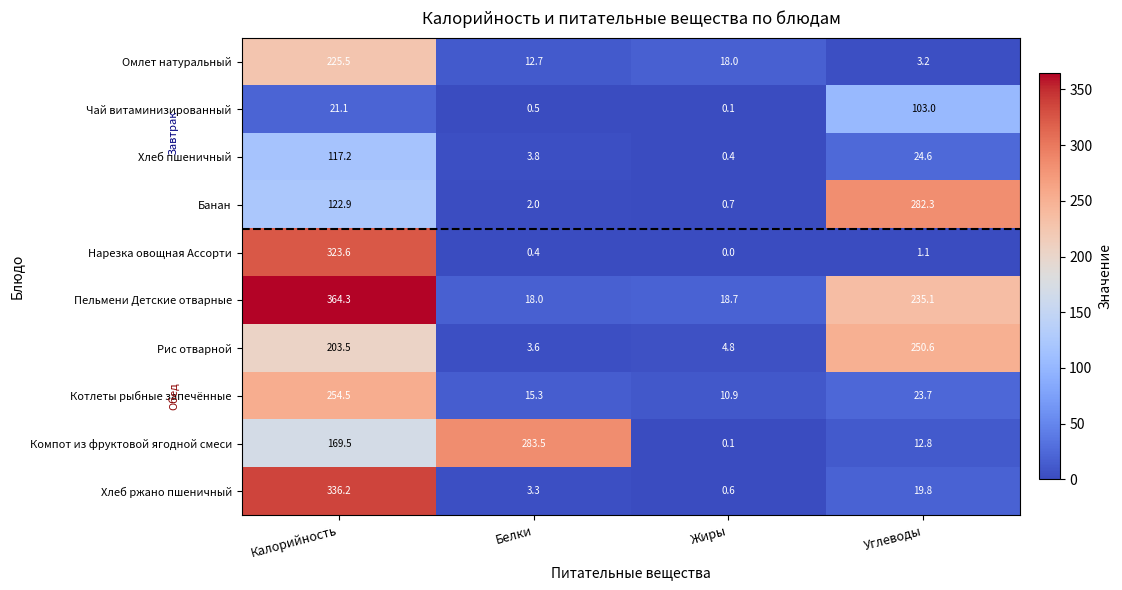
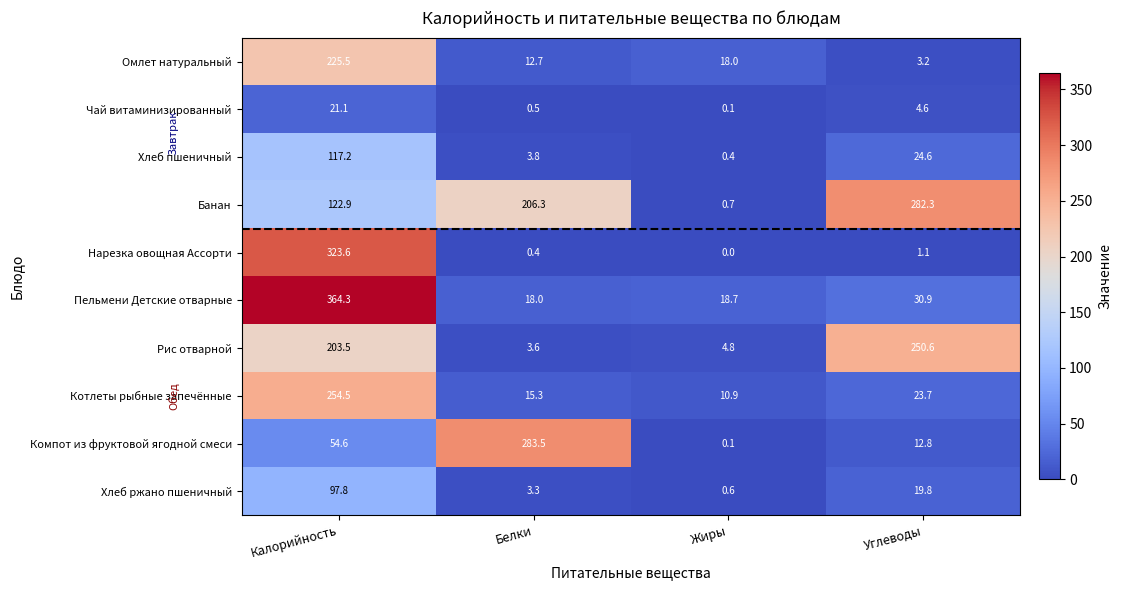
  {
    "Омлет натуральный": {
      "Калорийность": 225.5,
      "Белки": 12.7,
      "Жиры": 18.0,
      "Углеводы": 3.2
    },
    "Чай витаминизированный": {
      "Калорийность": 21.1,
      "Белки": 0.5,
      "Жиры": 0.1,
-     "Углеводы": 103.0
+     "Углеводы": 4.6
    },
    "Хлеб пшеничный": {
      "Калорийность": 117.2,
      "Белки": 3.8,
      "Жиры": 0.4,
      "Углеводы": 24.6
    },
    "Банан": {
      "Калорийность": 122.9,
-     "Белки": 2.0,
+     "Белки": 206.3,
      "Жиры": 0.7,
      "Углеводы": 282.3
    },
    "Нарезка овощная Ассорти": {
      "Калорийность": 323.6,
      "Белки": 0.4,
      "Жиры": 0.0,
      "Углеводы": 1.1
    },
    "Пельмени Детские отварные": {
      "Калорийность": 364.3,
      "Белки": 18.0,
      "Жиры": 18.7,
-     "Углеводы": 235.1
+     "Углеводы": 30.9
    },
    "Рис отварной": {
      "Калорийность": 203.5,
      "Белки": 3.6,
      "Жиры": 4.8,
      "Углеводы": 250.6
    },
    "Котлеты рыбные запечённые": {
      "Калорийность": 254.5,
      "Белки": 15.3,
      "Жиры": 10.9,
      "Углеводы": 23.7
    },
    "Компот из фруктовой ягодной смеси": {
-     "Калорийность": 169.5,
+     "Калорийность": 54.6,
      "Белки": 283.5,
      "Жиры": 0.1,
      "Углеводы": 12.8
    },
    "Хлеб ржано пшеничный": {
-     "Калорийность": 336.2,
+     "Калорийность": 97.8,
      "Белки": 3.3,
      "Жиры": 0.6,
      "Углеводы": 19.8
    }
  }
